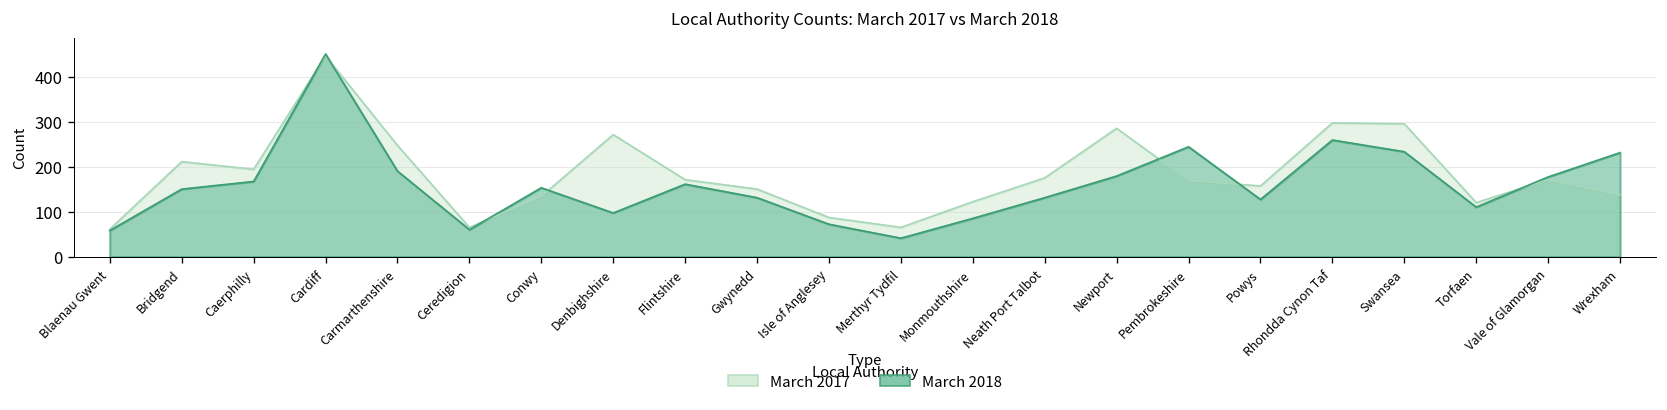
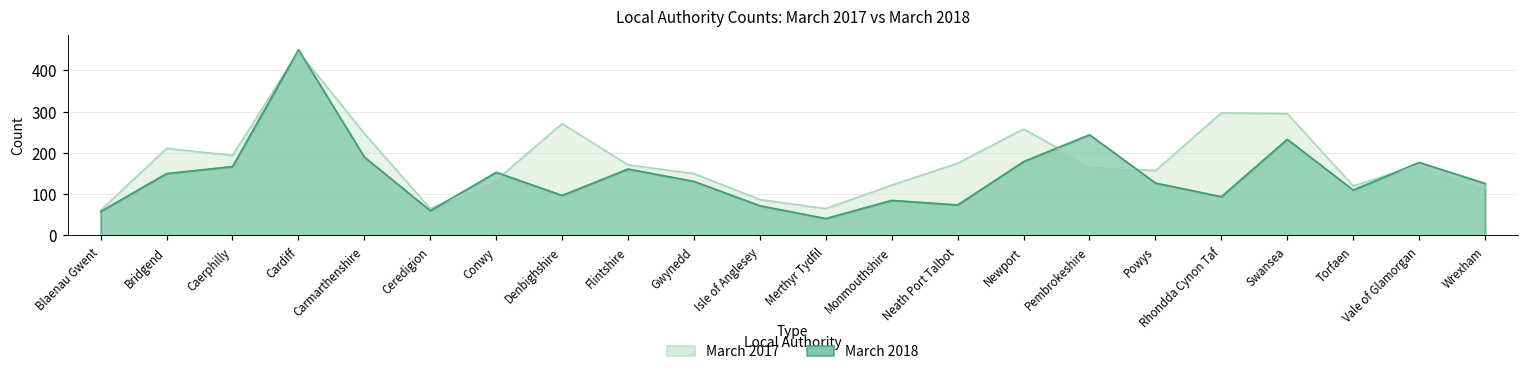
  {
    "March 2017": {
      "Bridgend": 210,
      "Caerphilly": 190,
      "Carmarthenshire": 250,
      "Conwy": 130,
      "Denbighshire": 270,
      "Flintshire": 170,
      "Gwynedd": 150,
      "Isle of Anglesey": 90,
      "Merthyr Tydfil": 70,
      "Monmouthshire": 120,
      "Neath Port Talbot": 180,
-     "Newport": 290,
+     "Newport": 260,
      "Pembrokeshire": 170,
      "Powys": 160,
      "Rhondda Cynon Taf": 300,
      "Swansea": 300,
      "Torfaen": 120,
-     "Wrexham": 140
+     "Wrexham": 110
    },
    "March 2018": {
      "Bridgend": 150,
      "Caerphilly": 170,
      "Carmarthenshire": 190,
      "Conwy": 150,
      "Denbighshire": 100,
      "Flintshire": 160,
      "Gwynedd": 130,
      "Isle of Anglesey": 70,
      "Merthyr Tydfil": 40,
      "Monmouthshire": 90,
-     "Neath Port Talbot": 130,
+     "Neath Port Talbot": 70,
      "Newport": 180,
      "Pembrokeshire": 240,
      "Powys": 130,
-     "Rhondda Cynon Taf": 260,
+     "Rhondda Cynon Taf": 90,
      "Swansea": 230,
      "Torfaen": 110,
-     "Wrexham": 230
+     "Wrexham": 130
    }
  }
